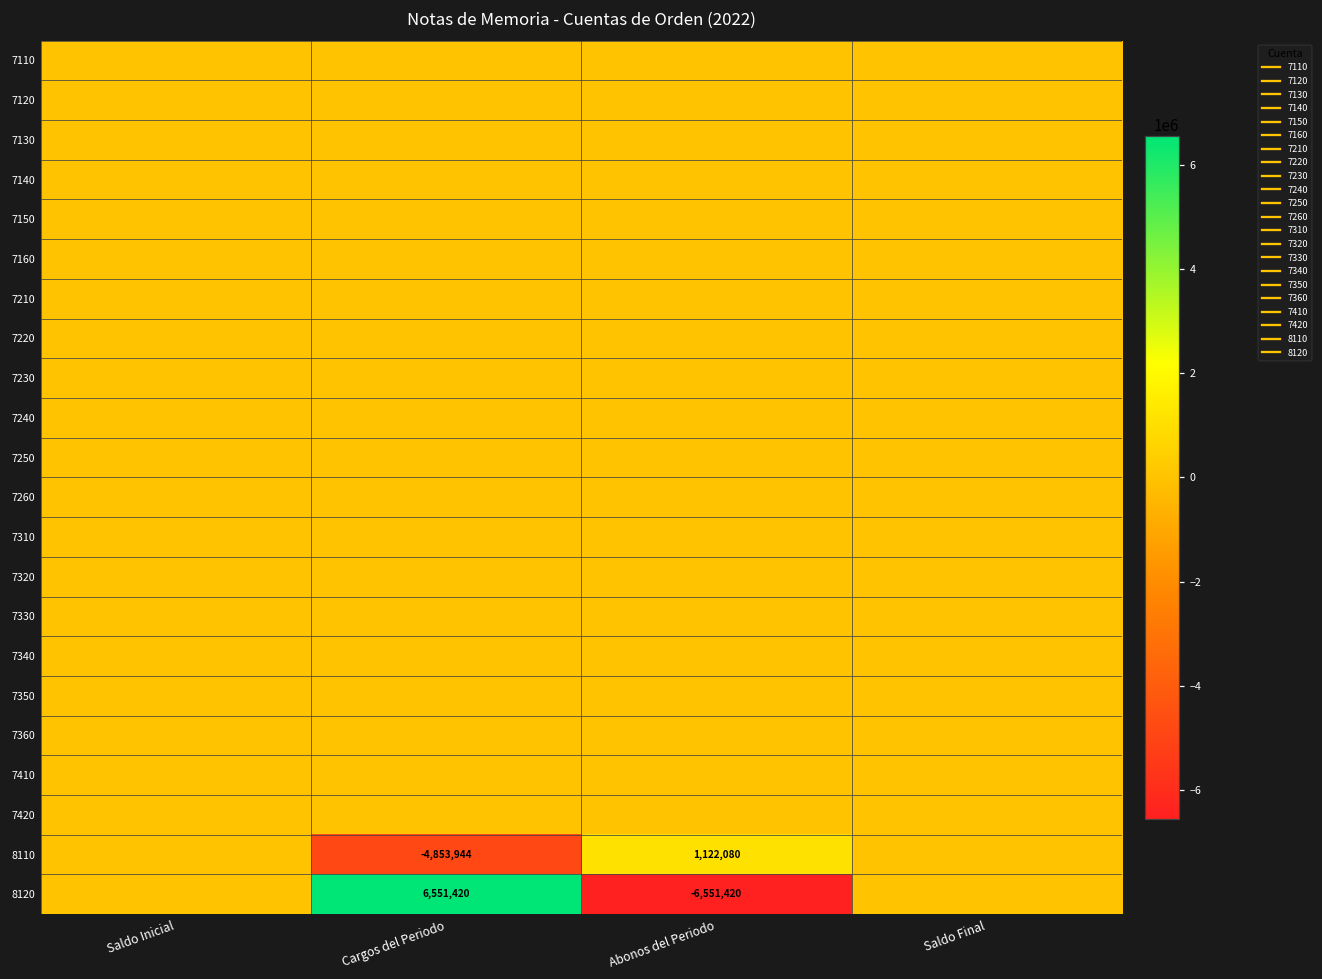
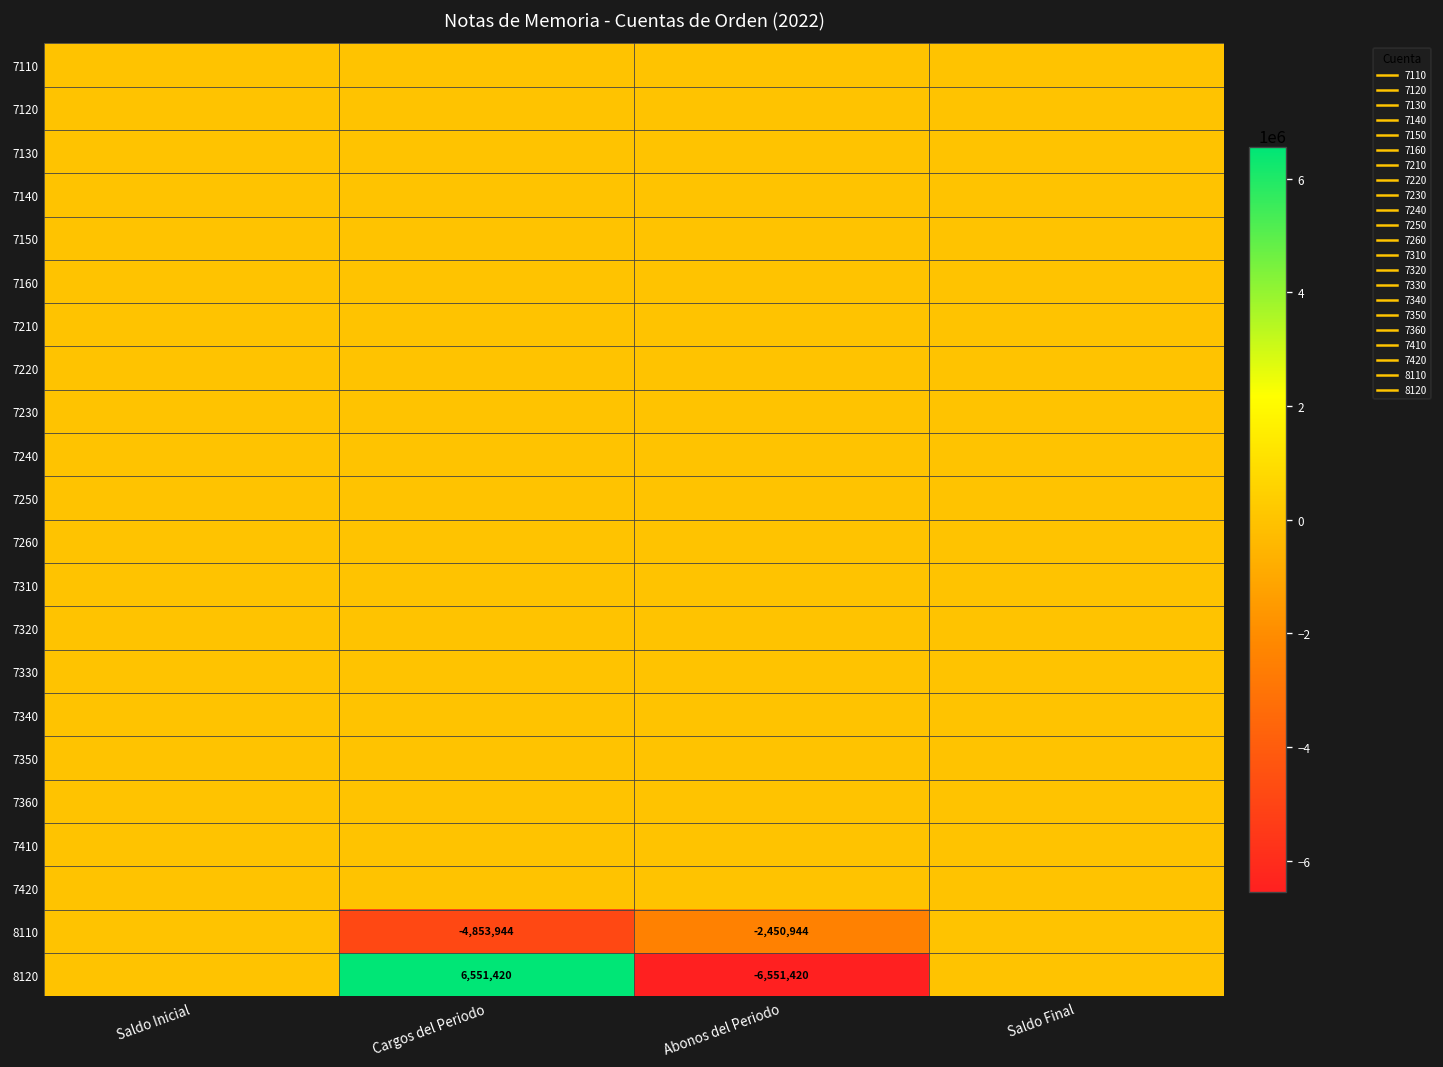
  {
    "8110": {
      "Cargos del Periodo": "-4,853,944",
-     "Abonos del Periodo": "1,122,080"
+     "Abonos del Periodo": "-2,450,944"
    },
    "8120": {
      "Cargos del Periodo": "6,551,420",
      "Abonos del Periodo": "-6,551,420"
    }
  }
